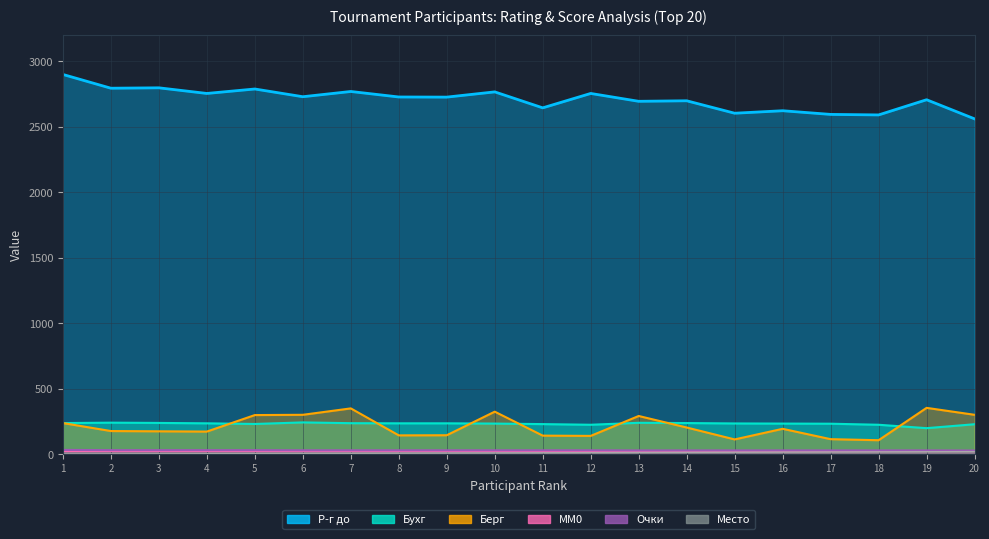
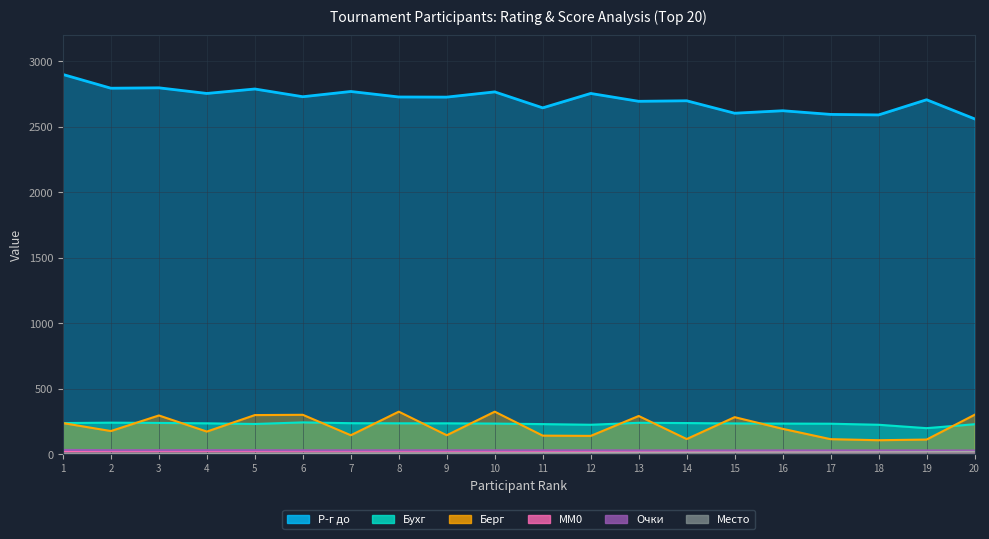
  {
    "Берг": {
      "2": 180,
-     "3": 180,
+     "3": 300,
      "4": 170,
      "5": 300,
      "6": 300,
-     "7": 350,
-     "8": 140,
+     "7": 150,
+     "8": 330,
      "9": 150,
      "10": 330,
      "11": 140,
      "12": 140,
      "13": 290,
-     "14": 200,
-     "15": 110,
+     "14": 120,
+     "15": 280,
      "16": 190,
      "17": 120,
      "18": 110,
-     "19": 350,
+     "19": 110,
      "20": 300
    }
  }
